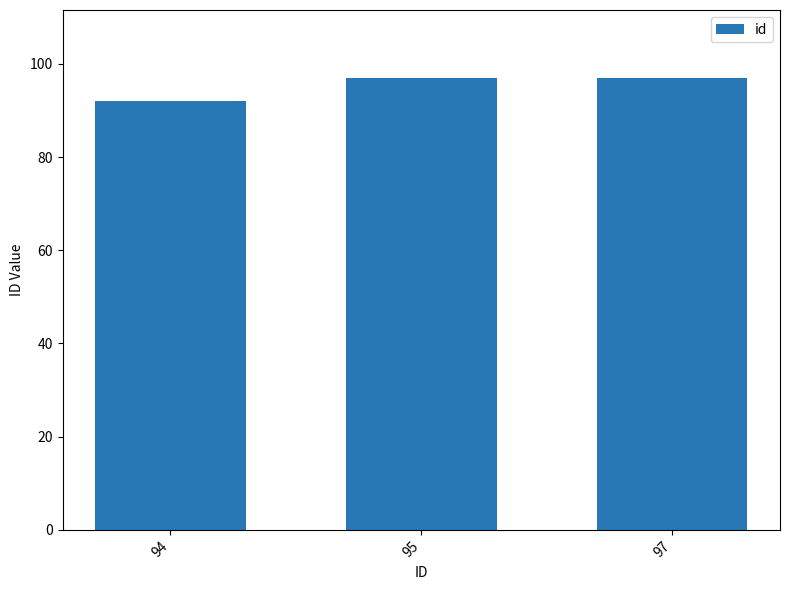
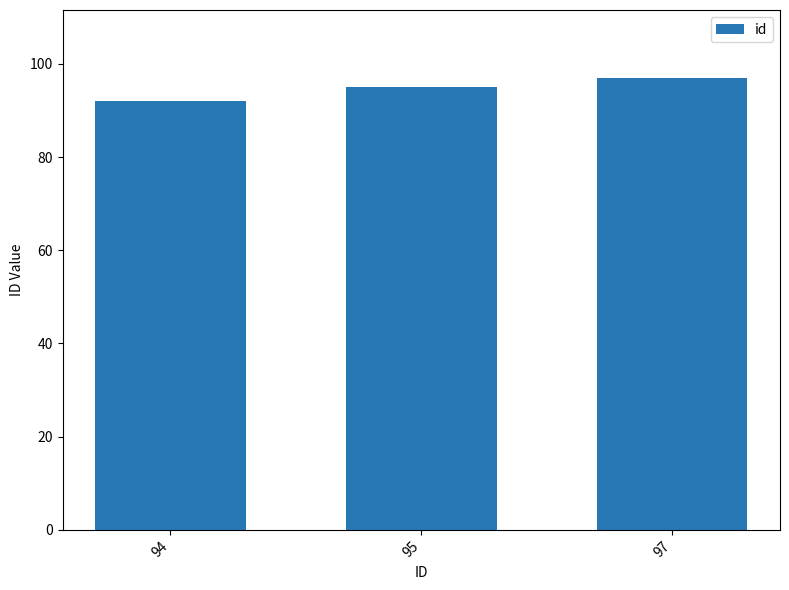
  {
    "94": 92,
-   "95": 97,
+   "95": 95,
    "97": 97
  }
